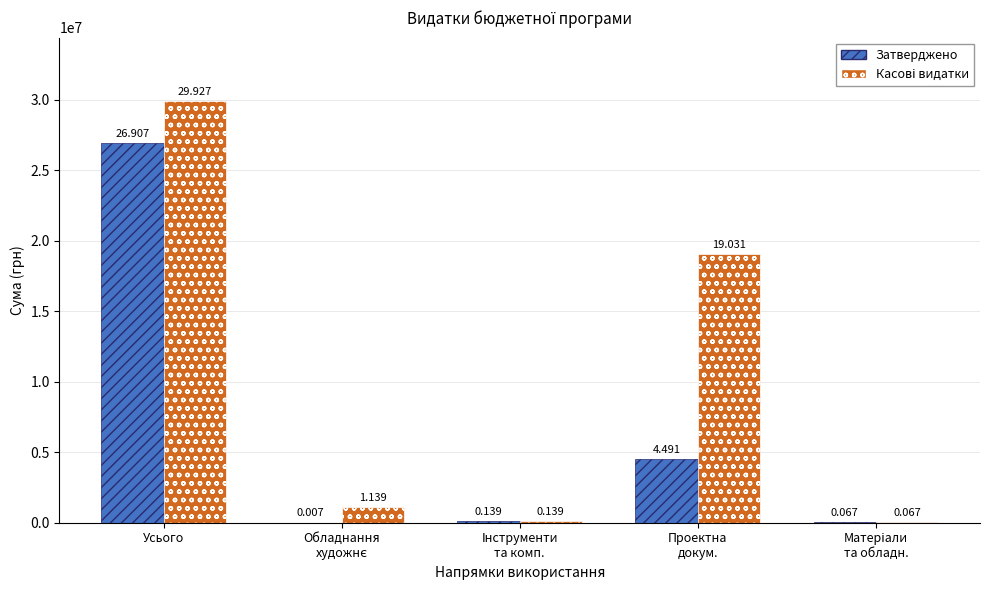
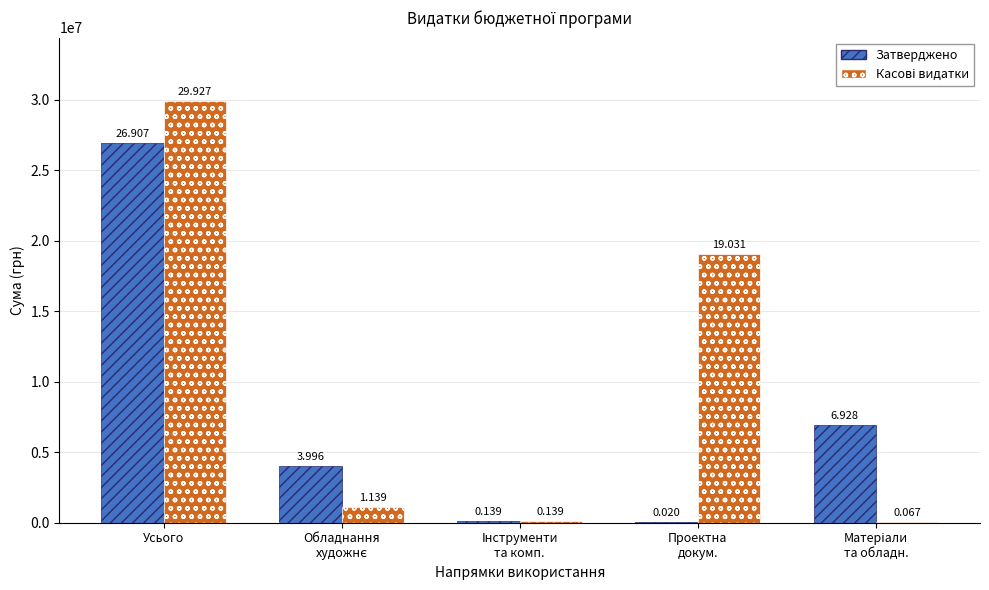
  {
    "Затверджено": {
-     "Обладнання художнє": 0.007,
-     "Проектна докум.": 4.491,
-     "Матеріали та обладн.": 0.067
+     "Обладнання художнє": 3.996,
+     "Проектна докум.": 0.020,
+     "Матеріали та обладн.": 6.928
    }
  }
